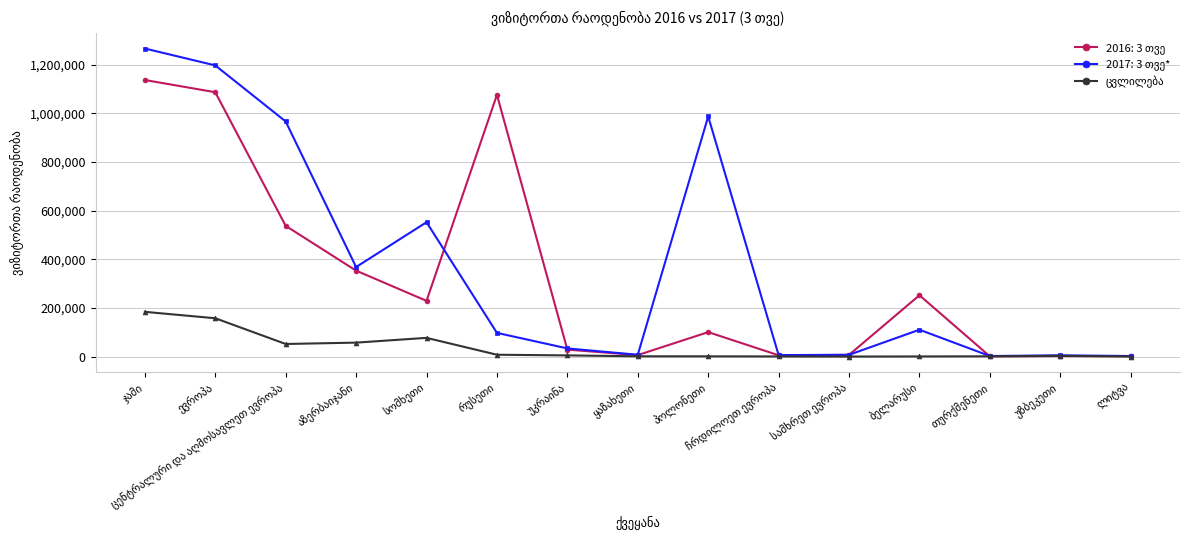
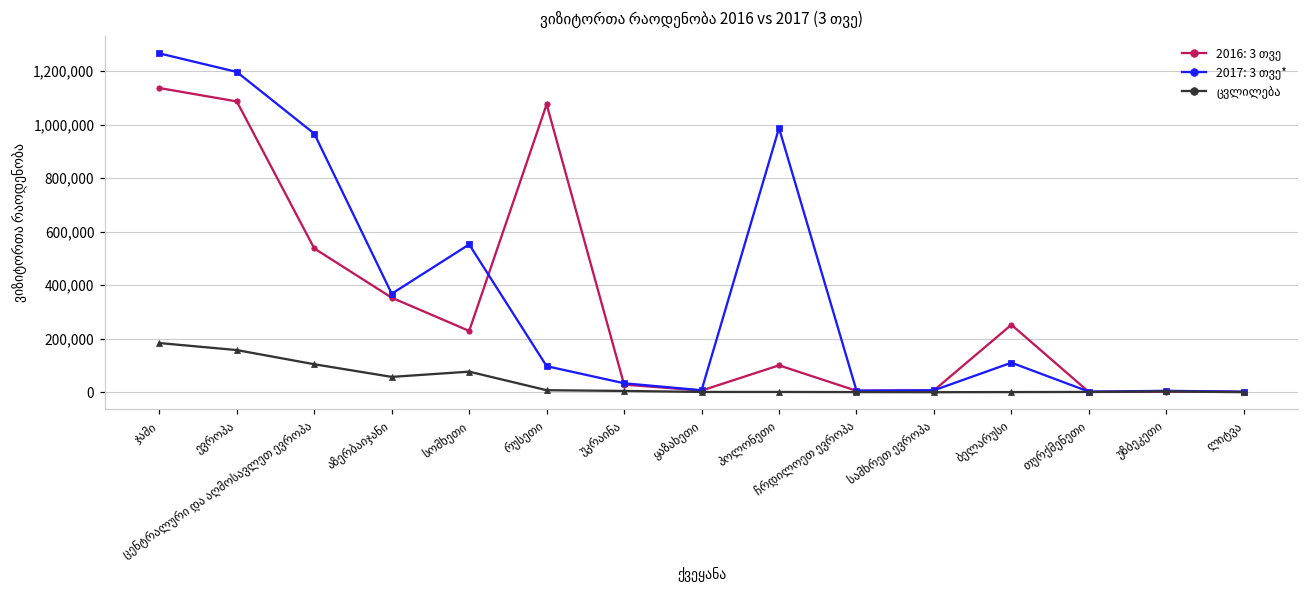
  {
    "2016: 3 თვე": {
      "ჯამი": "1,140,000",
      "ევროპა": "1,090,000",
      "ცენტრალური და აღმოსავლეთ ევროპა": "540,000",
      "აზერბაიჯანი": "350,000",
      "სომხეთი": "230,000",
      "რუსეთი": "1,080,000",
      "პოლონეთი": "100,000",
      "ბელარუსი": "250,000"
    },
    "2017: 3 თვე*": {
      "ჯამი": "1,270,000",
      "ევროპა": "1,200,000",
      "ცენტრალური და აღმოსავლეთ ევროპა": "970,000",
      "აზერბაიჯანი": "370,000",
      "სომხეთი": "550,000",
      "რუსეთი": "100,000",
      "პოლონეთი": "990,000",
      "ბელარუსი": "110,000"
    },
    "ცვლილება": {
      "ჯამი": "180,000",
      "ევროპა": "160,000",
-     "ცენტრალური და აღმოსავლეთ ევროპა": "50,000",
+     "ცენტრალური და აღმოსავლეთ ევროპა": "100,000",
      "აზერბაიჯანი": "60,000",
      "სომხეთი": "80,000",
      "რუსეთი": "10,000",
      "უკრაინა": "0",
      "პოლონეთი": "0",
      "ბელარუსი": "0"
    }
  }
